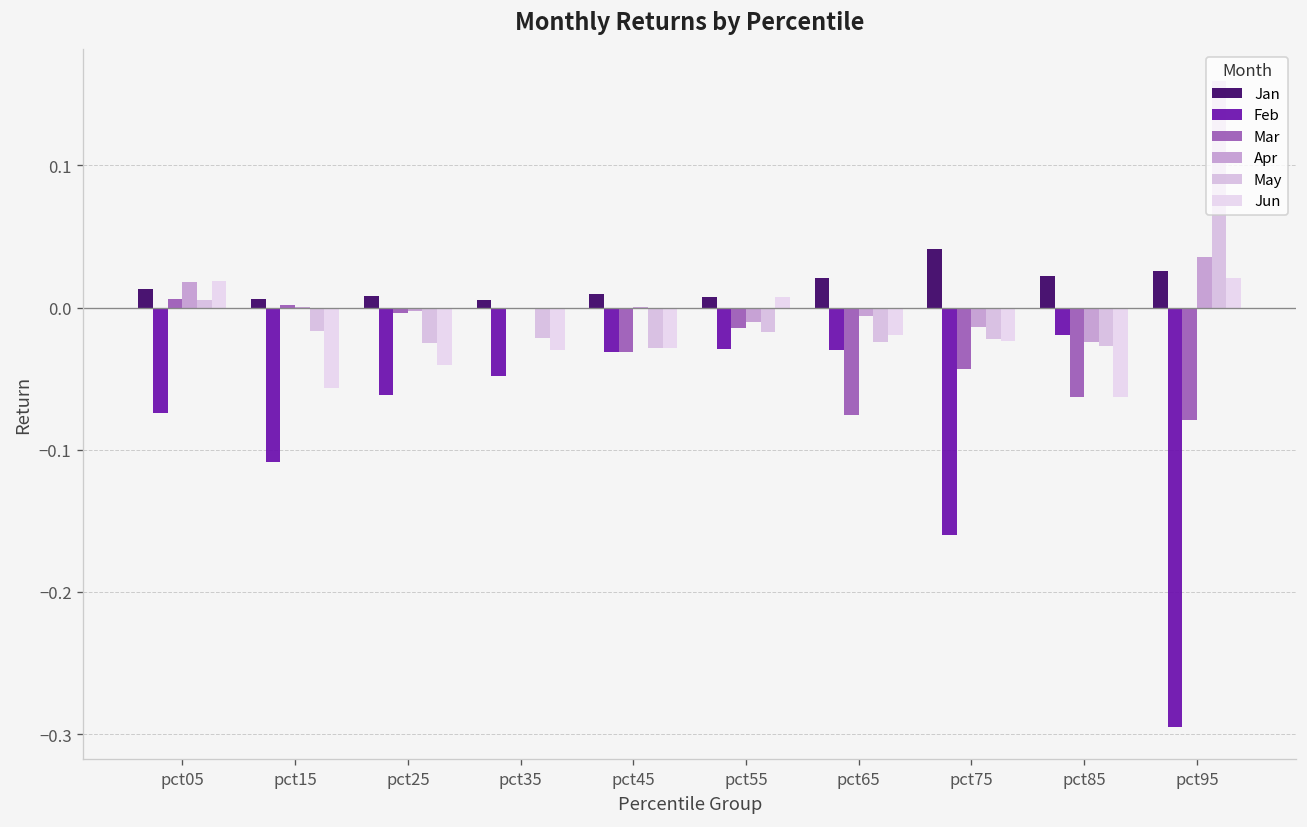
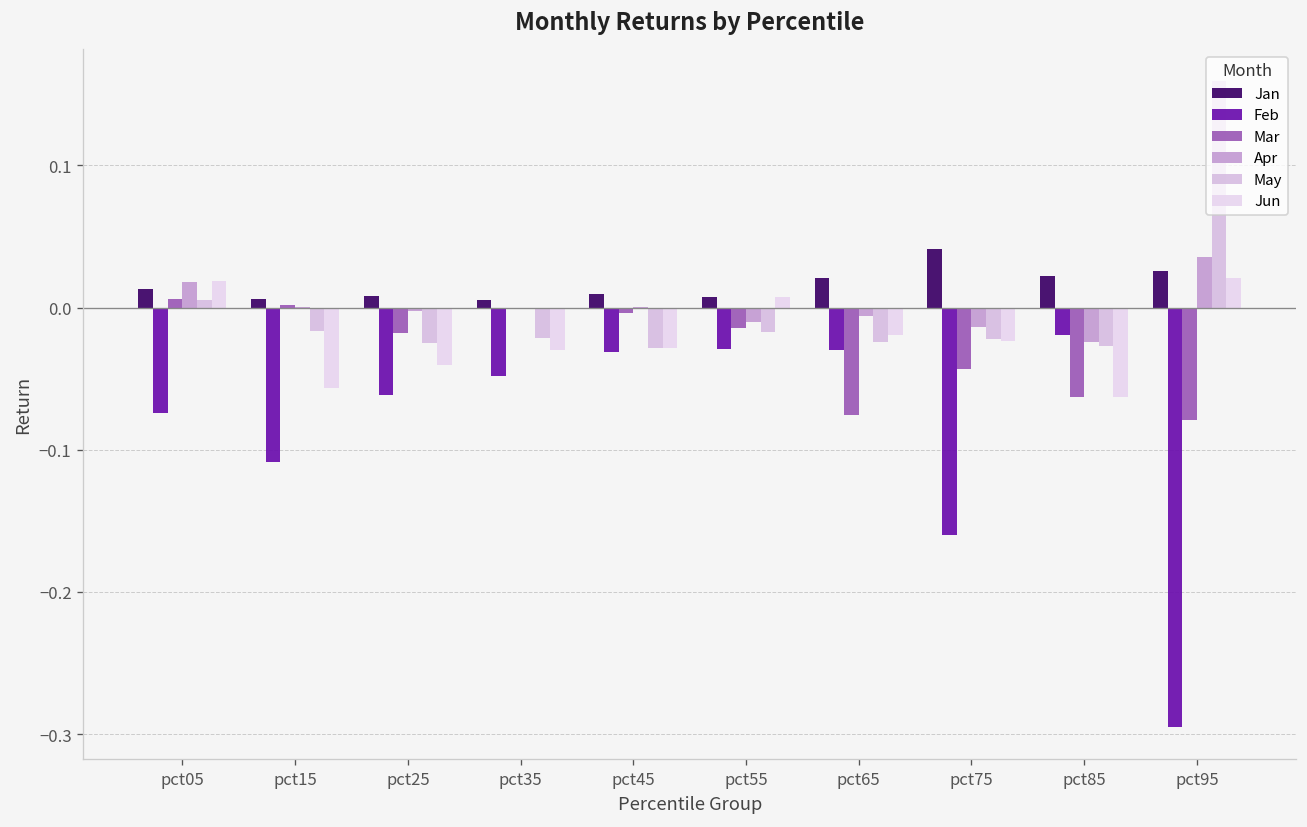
  {
    "Jan": {
      "pct05": 0.013,
      "pct15": 0.006,
      "pct25": 0.008,
      "pct35": 0.006,
      "pct45": 0.010,
      "pct55": 0.008,
      "pct65": 0.021,
      "pct75": 0.041,
      "pct85": 0.022,
      "pct95": 0.025
    },
    "Feb": {
      "pct05": -0.074,
      "pct15": -0.109,
      "pct25": -0.062,
      "pct35": -0.048,
      "pct45": -0.031,
      "pct55": -0.029,
      "pct65": -0.030,
      "pct75": -0.160,
      "pct85": -0.019,
      "pct95": -0.295
    },
    "Mar": {
      "pct05": 0.006,
-     "pct25": -0.004,
-     "pct45": -0.031,
+     "pct25": -0.018,
+     "pct45": -0.004,
      "pct55": -0.015,
      "pct65": -0.075,
      "pct75": -0.043,
      "pct85": -0.063,
      "pct95": -0.079
    }
  }
